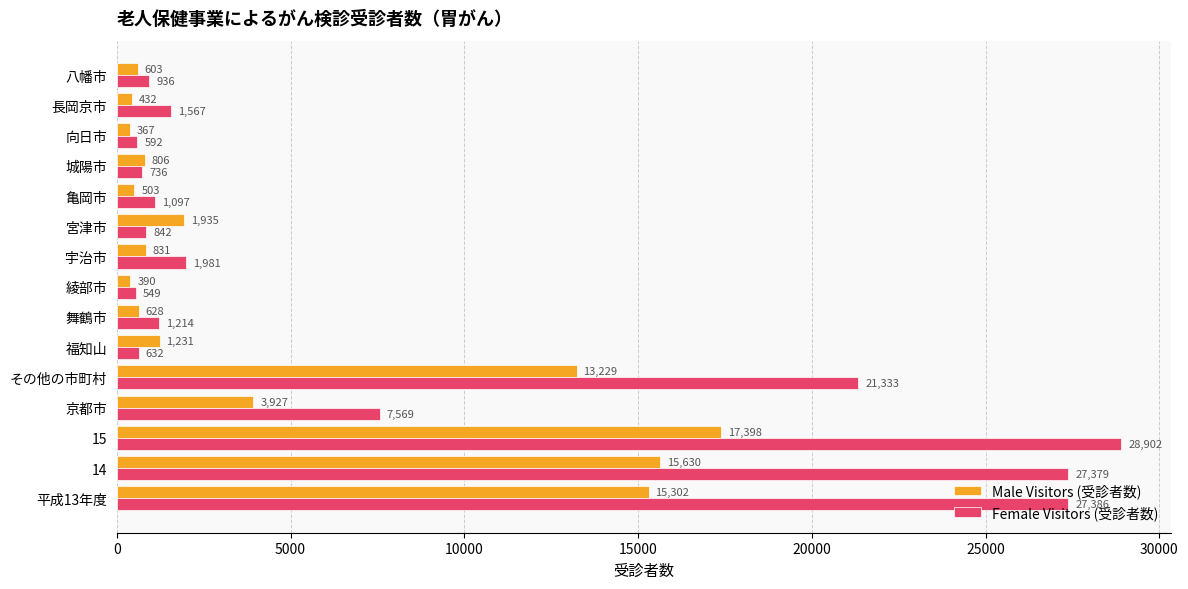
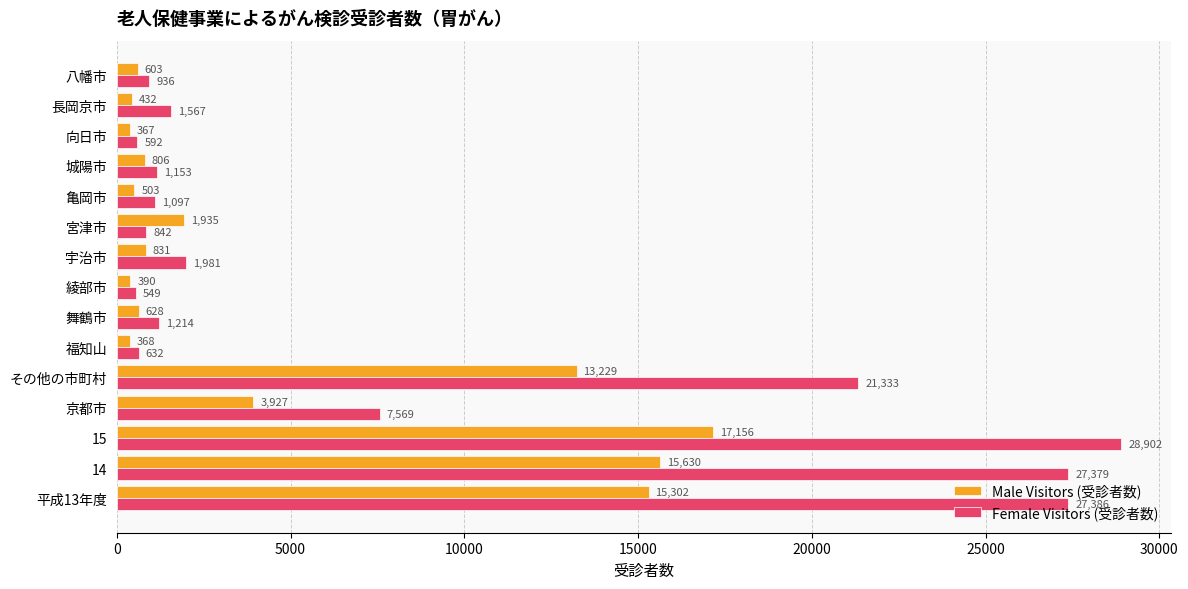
  {
    "Male Visitors (受診者数)": {
      "八幡市": "603",
      "長岡京市": "432",
      "向日市": "367",
      "城陽市": "806",
      "亀岡市": "503",
      "宮津市": "1,935",
      "宇治市": "831",
      "綾部市": "390",
      "舞鶴市": "628",
-     "福知山": "1,231",
+     "福知山": "368",
      "その他の市町村": "13,229",
      "京都市": "3,927",
-     "15": "17,398",
+     "15": "17,156",
      "14": "15,630",
      "平成13年度": "15,302"
    },
    "Female Visitors (受診者数)": {
      "八幡市": "936",
      "長岡京市": "1,567",
      "向日市": "592",
-     "城陽市": "736",
+     "城陽市": "1,153",
      "亀岡市": "1,097",
      "宮津市": "842",
      "宇治市": "1,981",
      "綾部市": "549",
      "舞鶴市": "1,214",
      "福知山": "632",
      "その他の市町村": "21,333",
      "京都市": "7,569",
      "15": "28,902",
      "14": "27,379",
      "平成13年度": "27,386"
    }
  }
